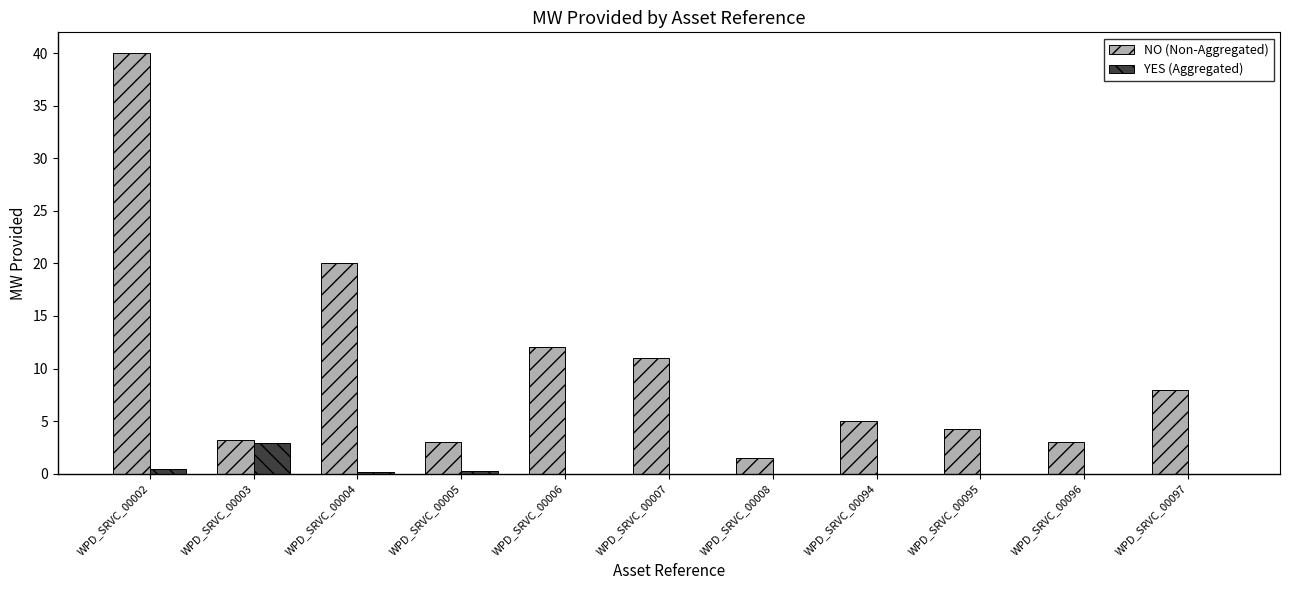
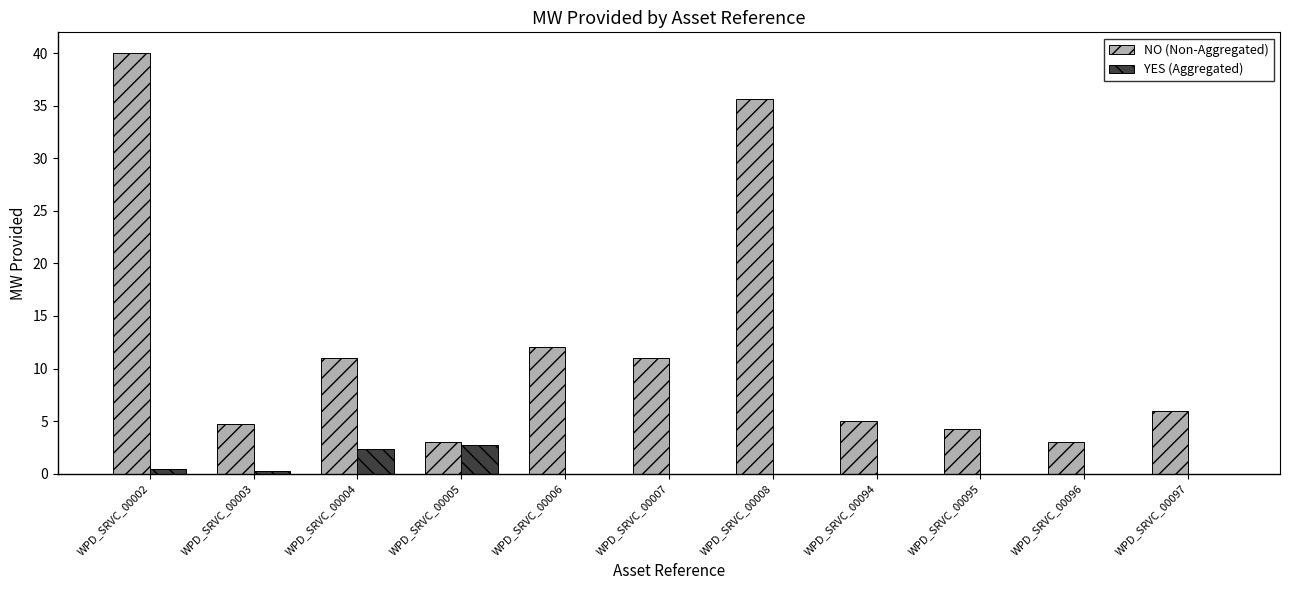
  {
    "NO (Non-Aggregated)": {
      "WPD_SRVC_00002": 40.0,
-     "WPD_SRVC_00003": 3.2,
-     "WPD_SRVC_00004": 20,
+     "WPD_SRVC_00003": 4.7,
+     "WPD_SRVC_00004": 11,
      "WPD_SRVC_00005": 3.0,
      "WPD_SRVC_00006": 12.0,
      "WPD_SRVC_00007": 11.0,
-     "WPD_SRVC_00008": 1.5,
+     "WPD_SRVC_00008": 35.7,
      "WPD_SRVC_00094": 5.0,
      "WPD_SRVC_00095": 4.3,
      "WPD_SRVC_00096": 3.0,
-     "WPD_SRVC_00097": 8
+     "WPD_SRVC_00097": 6
    },
    "YES (Aggregated)": {
      "WPD_SRVC_00002": 0.5,
-     "WPD_SRVC_00003": 2.9,
-     "WPD_SRVC_00004": 0.1,
-     "WPD_SRVC_00005": 0.2,
+     "WPD_SRVC_00003": 0.2,
+     "WPD_SRVC_00004": 2.3,
+     "WPD_SRVC_00005": 2.7,
      "WPD_SRVC_00006": 0.0,
      "WPD_SRVC_00007": 0.0,
      "WPD_SRVC_00008": 0.0,
      "WPD_SRVC_00094": 0.0,
      "WPD_SRVC_00095": 0.0,
      "WPD_SRVC_00096": 0.0,
      "WPD_SRVC_00097": 0.0
    }
  }
